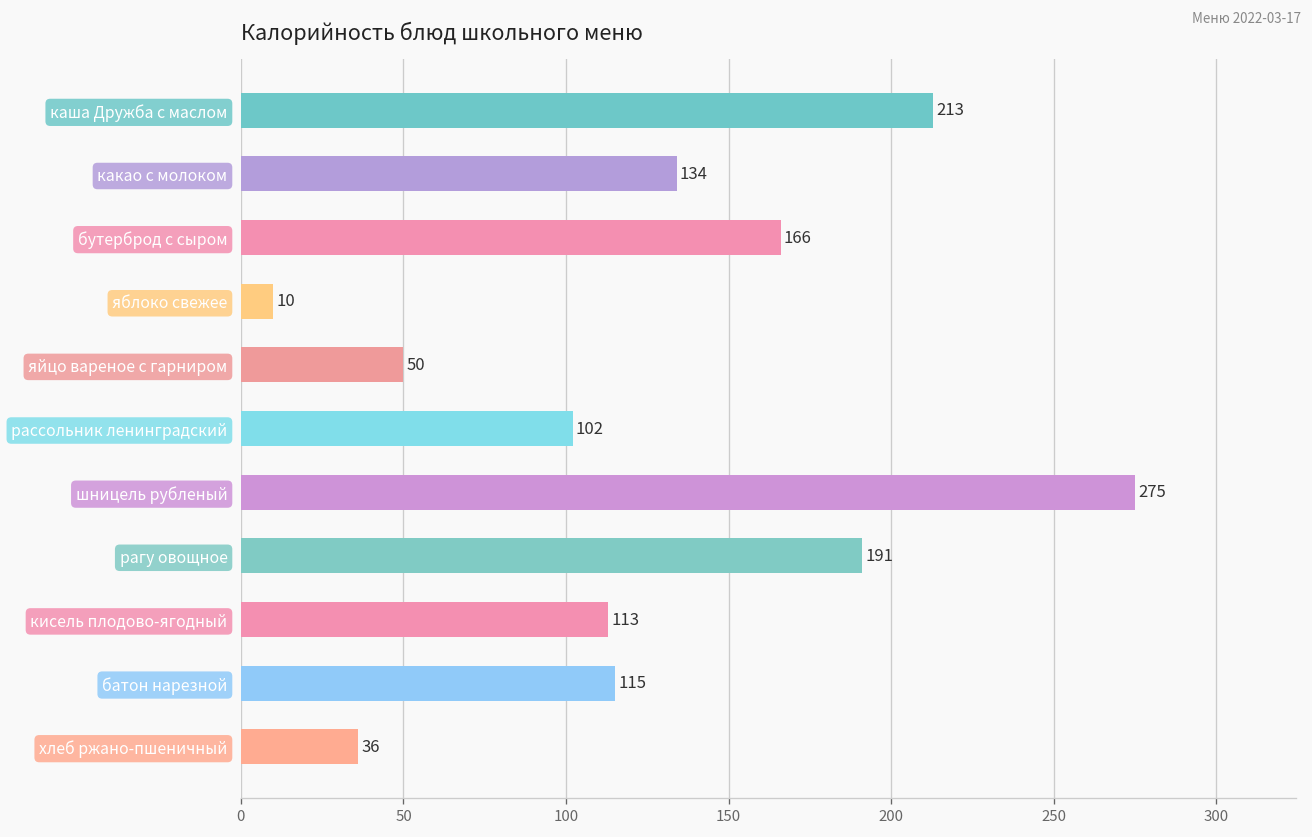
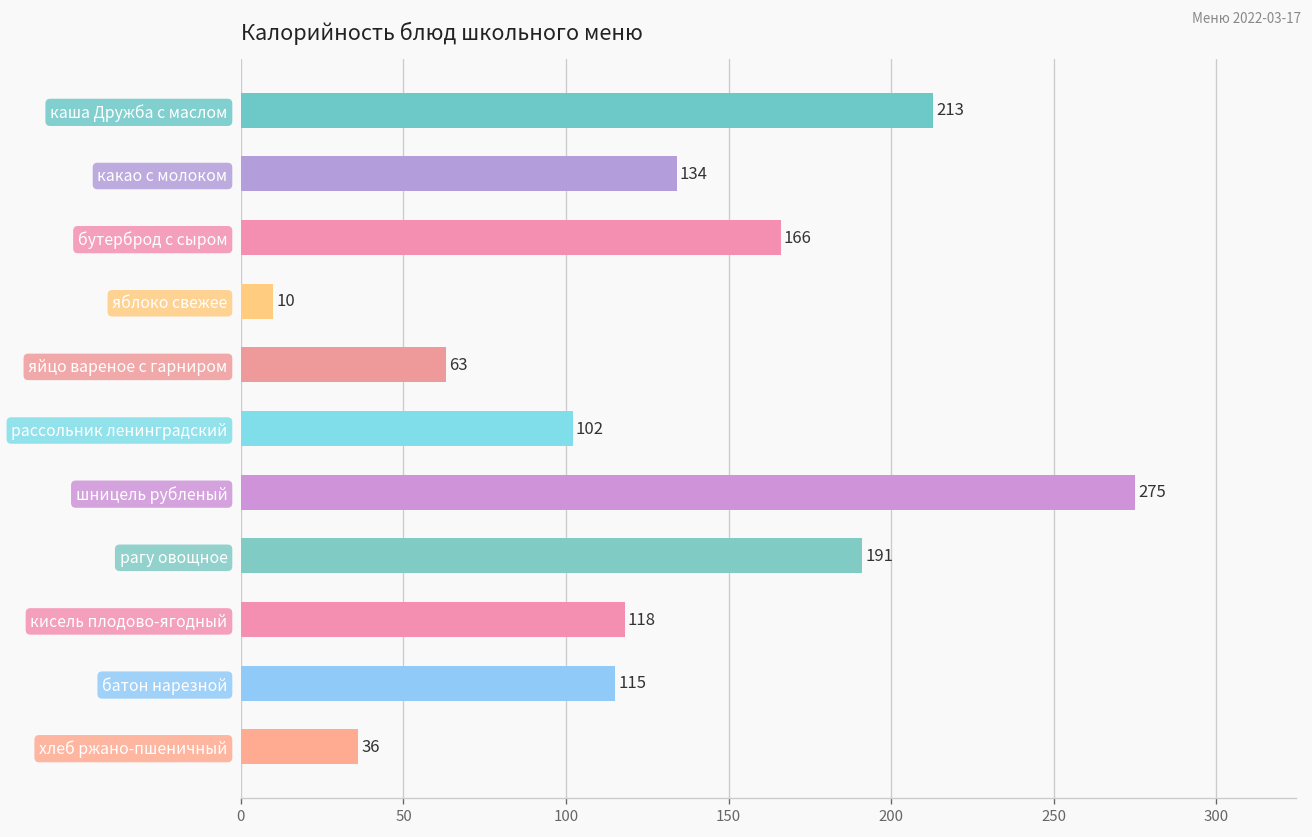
  {
    "каша Дружба с маслом": 213,
    "какао с молоком": 134,
    "бутерброд с сыром": 166,
    "яблоко свежее": 10,
-   "яйцо вареное с гарниром": 50,
+   "яйцо вареное с гарниром": 63,
    "рассольник ленинградский": 102,
    "шницель рубленый": 275,
    "рагу овощное": 191,
-   "кисель плодово-ягодный": 113,
+   "кисель плодово-ягодный": 118,
    "батон нарезной": 115,
    "хлеб ржано-пшеничный": 36
  }
